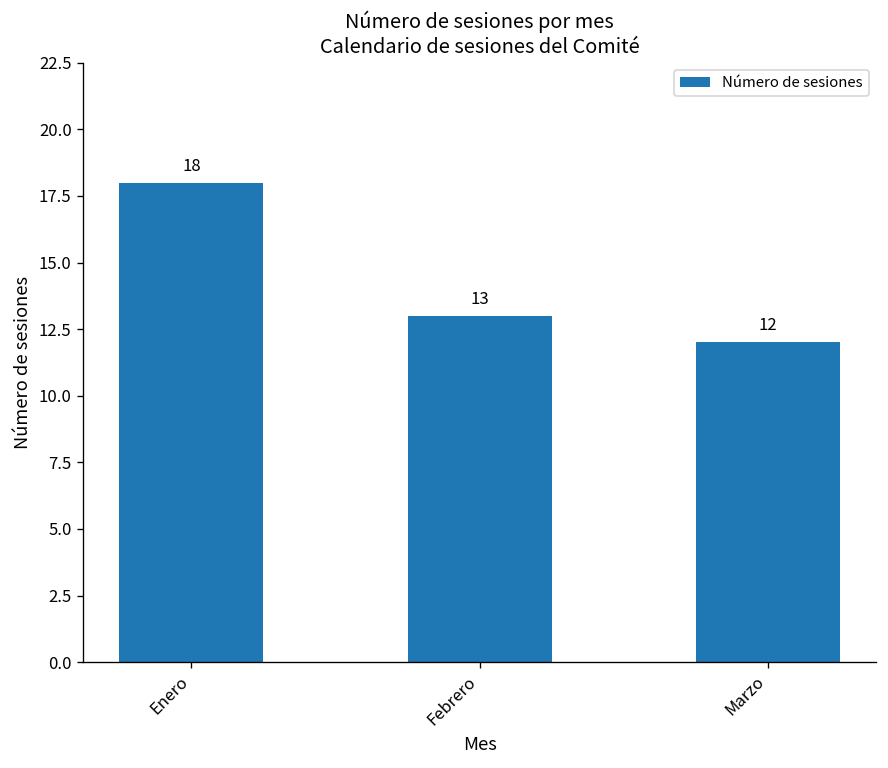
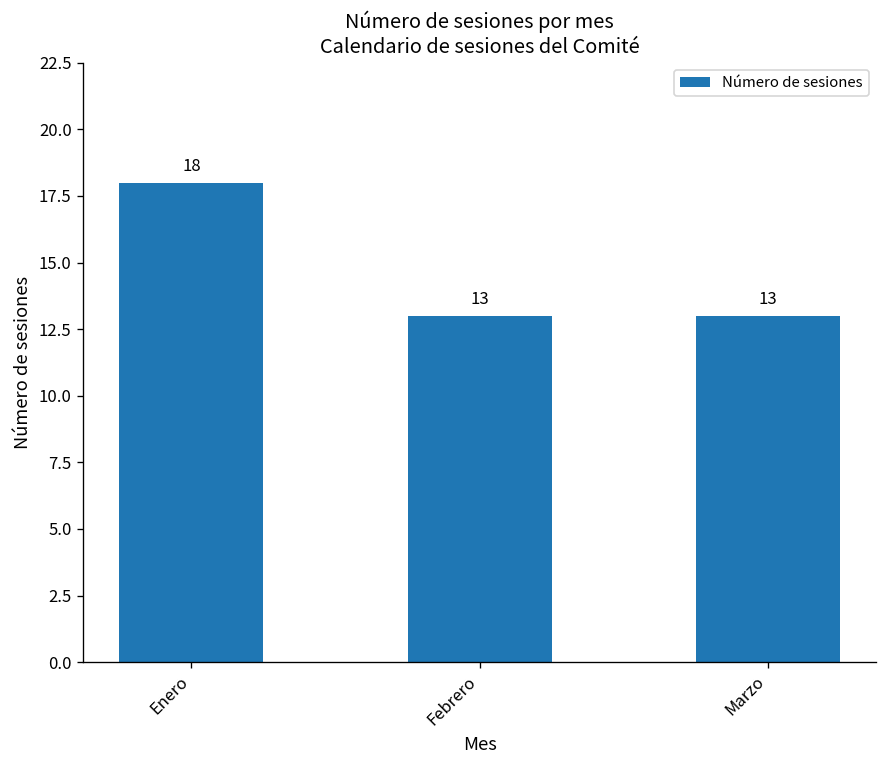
  {
    "Enero": 18,
    "Febrero": 13,
-   "Marzo": 12
+   "Marzo": 13
  }
